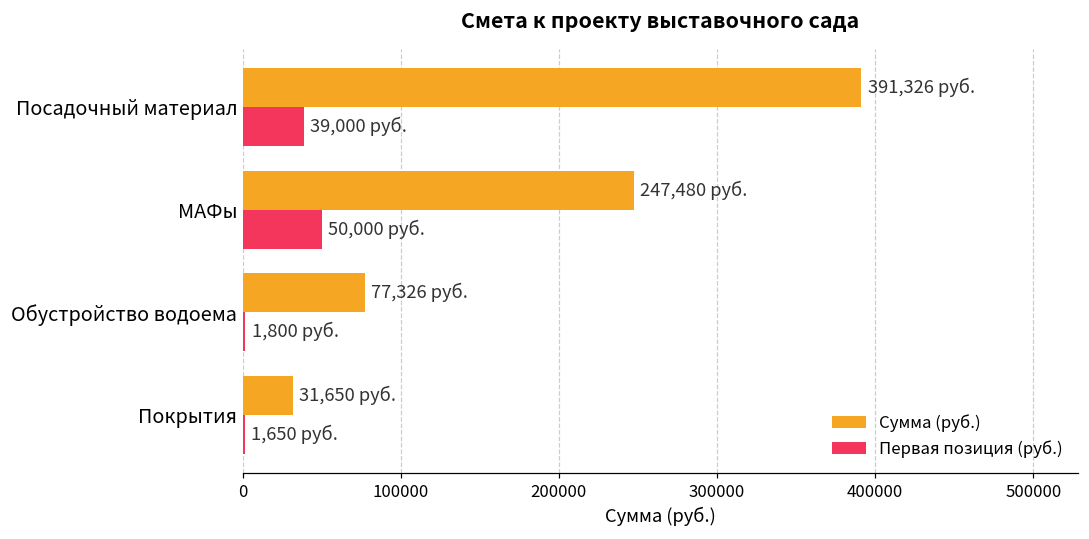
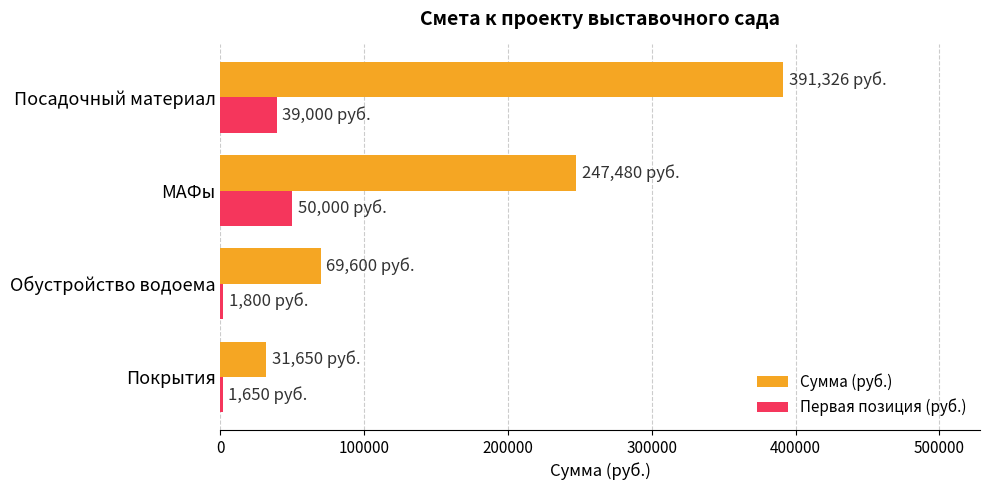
  {
    "Сумма (руб.)": {
      "Посадочный материал": "391,326",
      "МАФы": "247,480",
-     "Обустройство водоема": "77,326",
+     "Обустройство водоема": "69,600",
      "Покрытия": "31,650"
    },
    "Первая позиция (руб.)": {
      "Посадочный материал": "39,000",
      "МАФы": "50,000",
      "Обустройство водоема": "1,800",
      "Покрытия": "1,650"
    }
  }
